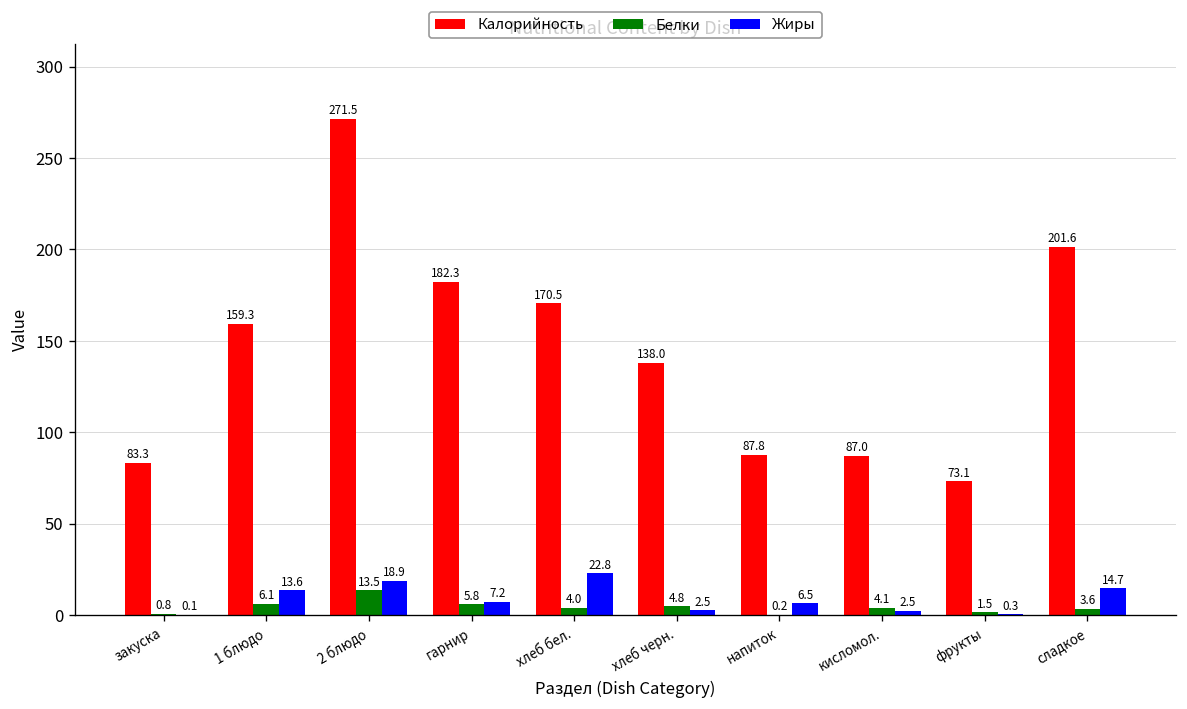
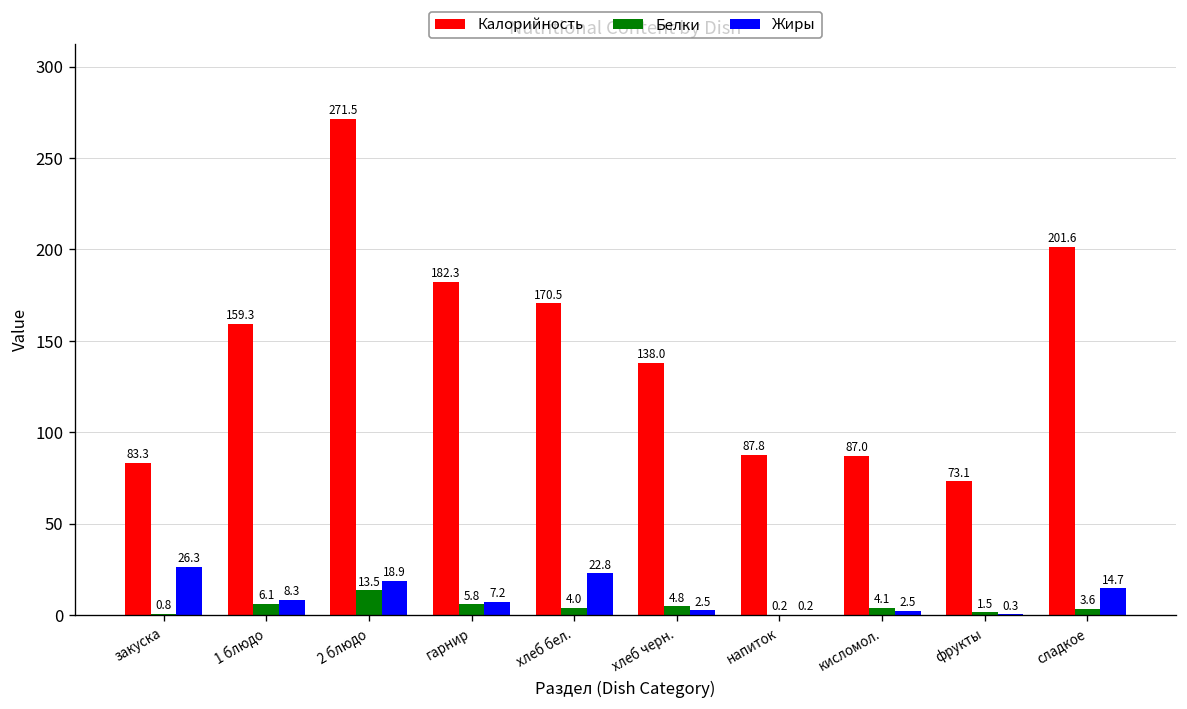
  {
    "Калорийность": {
      "закуска": 83.3,
      "1 блюдо": 159.3,
      "2 блюдо": 271.5,
      "гарнир": 182.3,
      "хлеб бел.": 170.5,
      "хлеб черн.": 138.0,
      "напиток": 87.8,
      "кисломол.": 87.0,
      "фрукты": 73.1,
      "сладкое": 201.6
    },
    "Белки": {
      "закуска": 0.8,
      "1 блюдо": 6.1,
      "2 блюдо": 13.5,
      "гарнир": 5.8,
      "хлеб бел.": 4.0,
      "хлеб черн.": 4.8,
      "напиток": 0.2,
      "кисломол.": 4.1,
      "фрукты": 1.5,
      "сладкое": 3.6
    },
    "Жиры": {
-     "закуска": 0.1,
-     "1 блюдо": 13.6,
+     "закуска": 26.3,
+     "1 блюдо": 8.3,
      "2 блюдо": 18.9,
      "гарнир": 7.2,
      "хлеб бел.": 22.8,
      "хлеб черн.": 2.5,
-     "напиток": 6.5,
+     "напиток": 0.2,
      "кисломол.": 2.5,
      "фрукты": 0.3,
      "сладкое": 14.7
    }
  }
